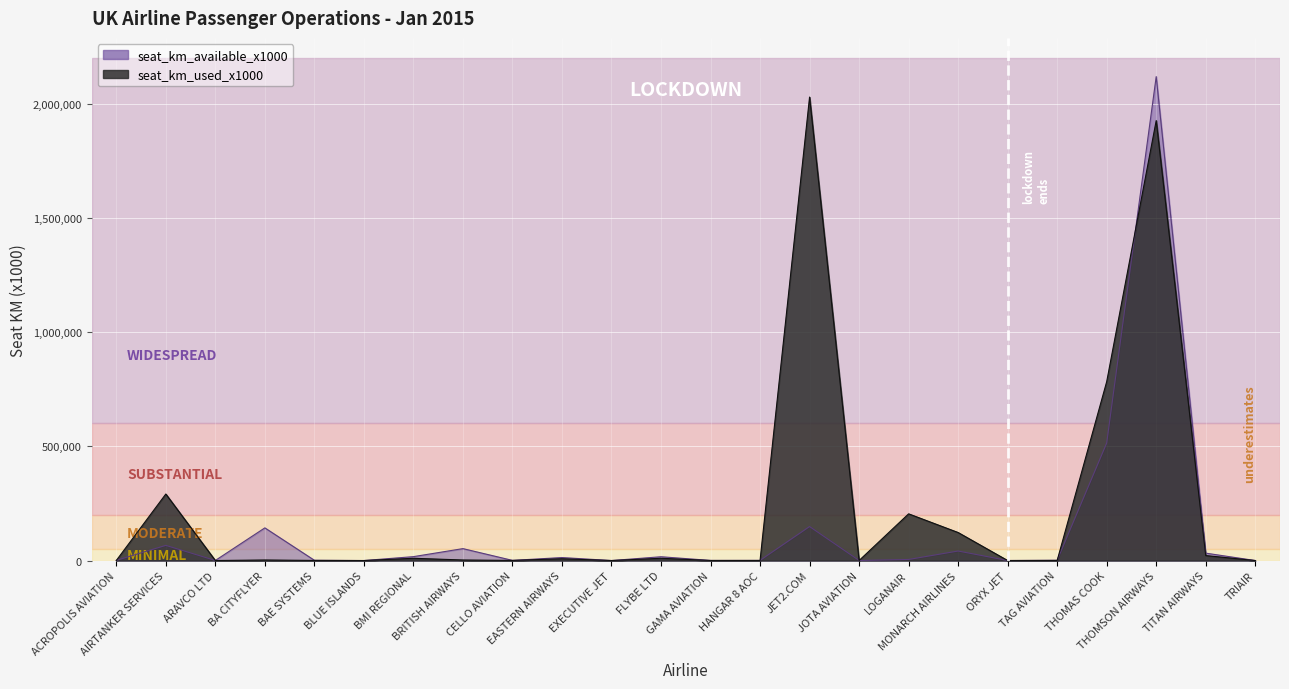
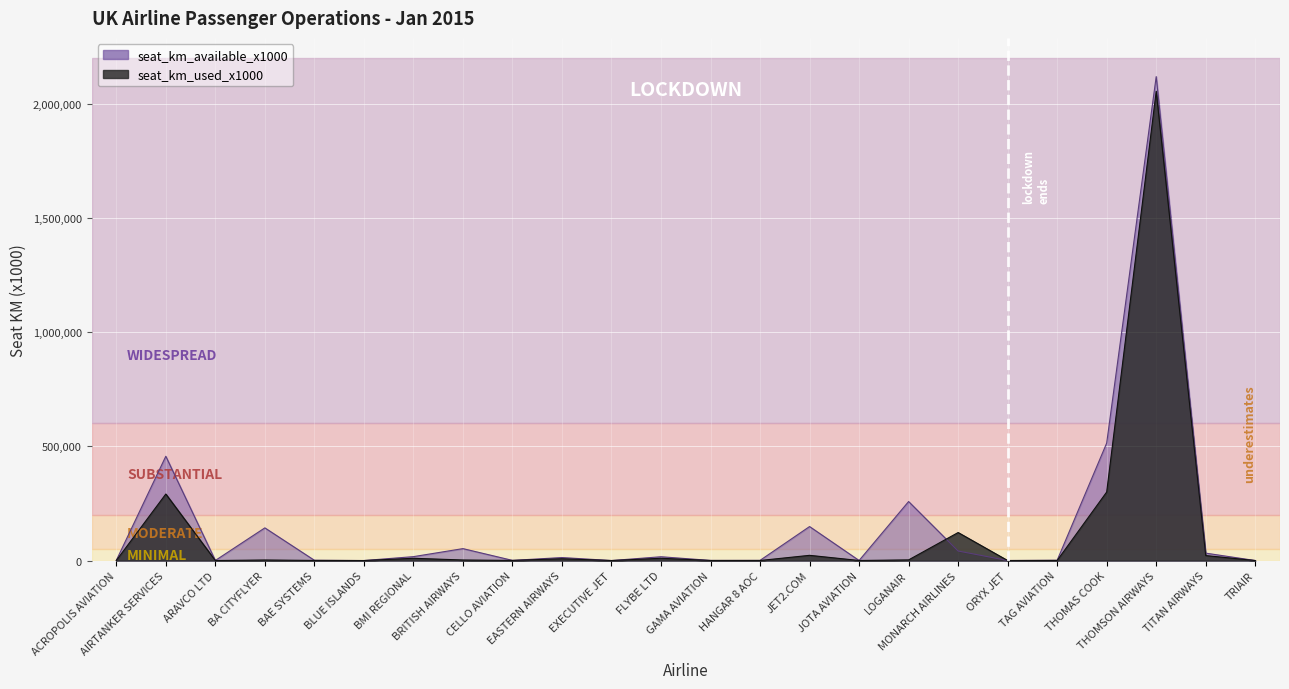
  {
    "seat_km_available_x1000": {
-     "AIRTANKER SERVICES": "70,000",
+     "AIRTANKER SERVICES": "460,000",
      "BA CITYFLYER": "140,000",
      "BRITISH AIRWAYS": "50,000",
      "JET2.COM": "150,000",
-     "LOGANAIR": "0",
+     "LOGANAIR": "260,000",
      "MONARCH AIRLINES": "40,000",
      "THOMAS COOK": "510,000",
      "THOMSON AIRWAYS": "2,120,000"
    },
    "seat_km_used_x1000": {
      "AIRTANKER SERVICES": "290,000",
      "BA CITYFLYER": "0",
      "BRITISH AIRWAYS": "0",
-     "JET2.COM": "2,030,000",
-     "LOGANAIR": "200,000",
+     "JET2.COM": "20,000",
+     "LOGANAIR": "0",
      "MONARCH AIRLINES": "120,000",
-     "THOMAS COOK": "780,000",
-     "THOMSON AIRWAYS": "1,930,000"
+     "THOMAS COOK": "300,000",
+     "THOMSON AIRWAYS": "2,050,000"
    }
  }
